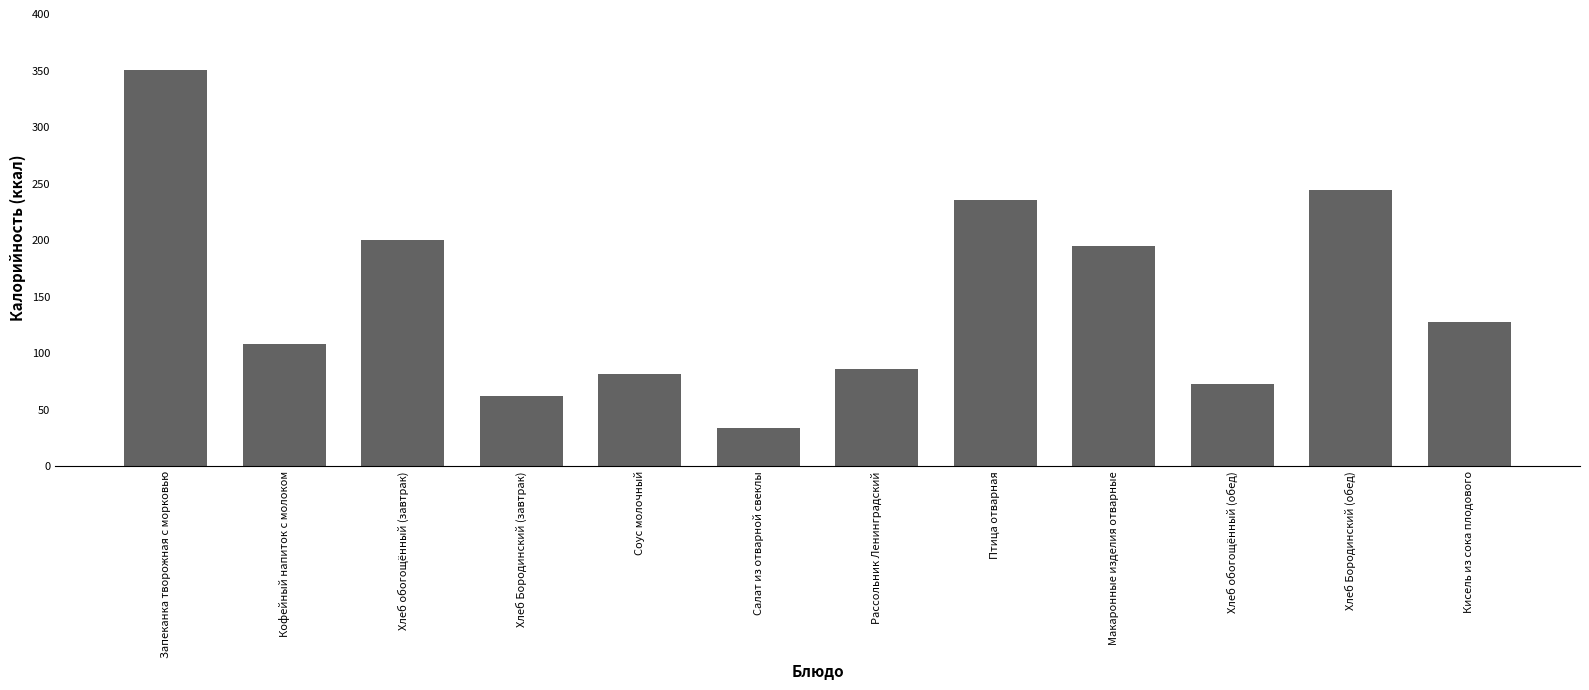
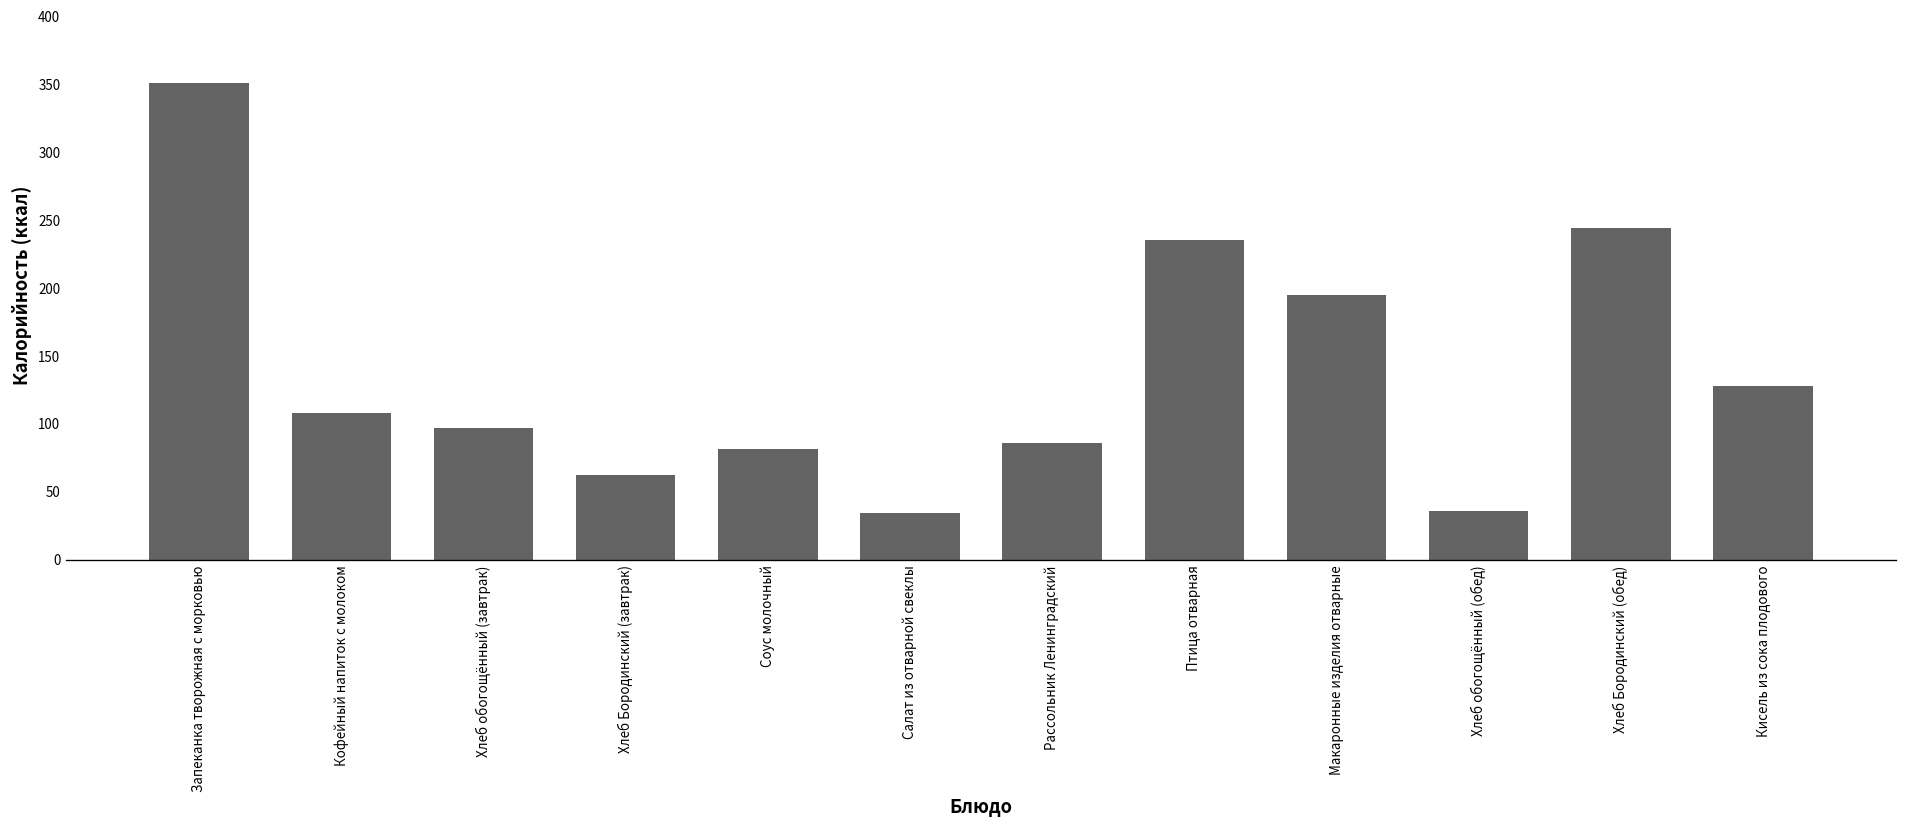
  {
    "Запеканка творожная с морковью": 351,
    "Кофейный напиток с молоком": 108,
-   "Хлеб обогощённый (завтрак)": 200,
+   "Хлеб обогощённый (завтрак)": 97,
    "Хлеб Бородинский (завтрак)": 62,
    "Соус молочный": 81,
    "Салат из отварной свеклы": 34,
    "Рассольник Ленинградский": 86,
    "Птица отварная": 236,
    "Макаронные изделия отварные": 195,
-   "Хлеб обогощённый (обед)": 73,
+   "Хлеб обогощённый (обед)": 36,
    "Хлеб Бородинский (обед)": 244,
    "Кисель из сока плодового": 128
  }
